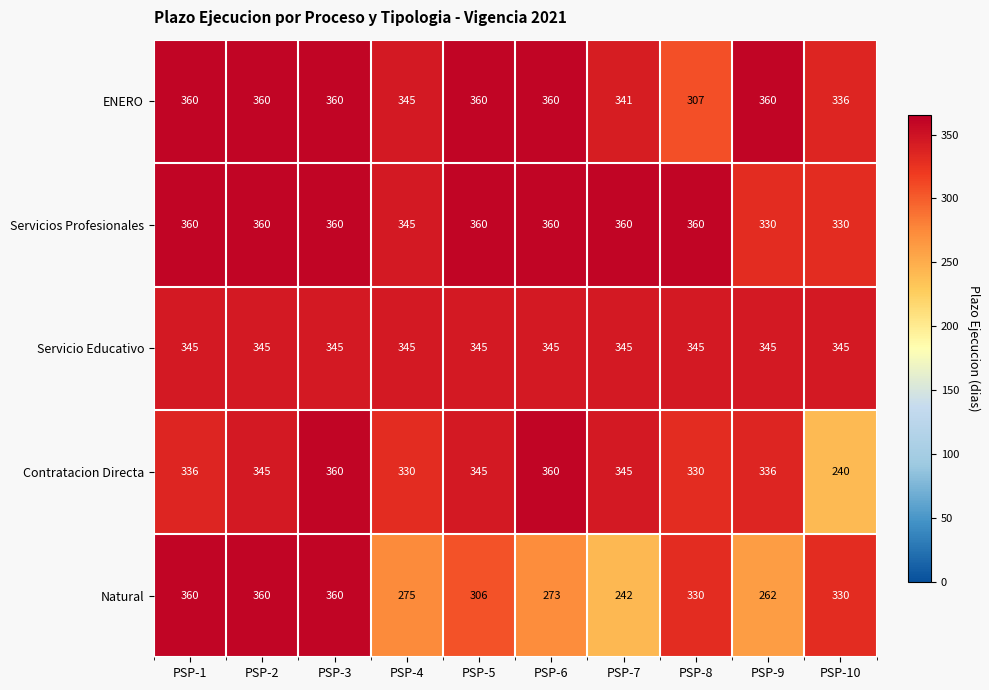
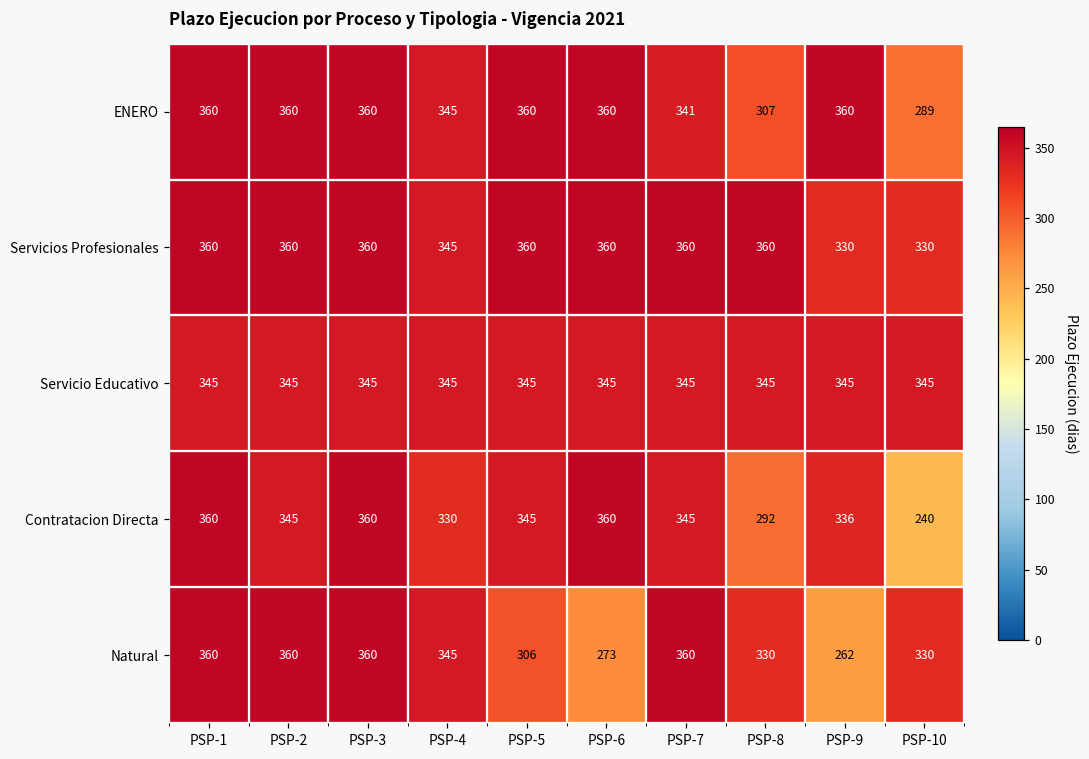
  {
    "ENERO": {
      "PSP-1": 360,
      "PSP-2": 360,
      "PSP-3": 360,
      "PSP-4": 345,
      "PSP-5": 360,
      "PSP-6": 360,
      "PSP-7": 341,
      "PSP-8": 307,
      "PSP-9": 360,
-     "PSP-10": 336
+     "PSP-10": 289
    },
    "Servicios Profesionales": {
      "PSP-1": 360,
      "PSP-2": 360,
      "PSP-3": 360,
      "PSP-4": 345,
      "PSP-5": 360,
      "PSP-6": 360,
      "PSP-7": 360,
      "PSP-8": 360,
      "PSP-9": 330,
      "PSP-10": 330
    },
    "Servicio Educativo": {
      "PSP-1": 345,
      "PSP-2": 345,
      "PSP-3": 345,
      "PSP-4": 345,
      "PSP-5": 345,
      "PSP-6": 345,
      "PSP-7": 345,
      "PSP-8": 345,
      "PSP-9": 345,
      "PSP-10": 345
    },
    "Contratacion Directa": {
-     "PSP-1": 336,
+     "PSP-1": 360,
      "PSP-2": 345,
      "PSP-3": 360,
      "PSP-4": 330,
      "PSP-5": 345,
      "PSP-6": 360,
      "PSP-7": 345,
-     "PSP-8": 330,
+     "PSP-8": 292,
      "PSP-9": 336,
      "PSP-10": 240
    },
    "Natural": {
      "PSP-1": 360,
      "PSP-2": 360,
      "PSP-3": 360,
-     "PSP-4": 275,
+     "PSP-4": 345,
      "PSP-5": 306,
      "PSP-6": 273,
-     "PSP-7": 242,
+     "PSP-7": 360,
      "PSP-8": 330,
      "PSP-9": 262,
      "PSP-10": 330
    }
  }
